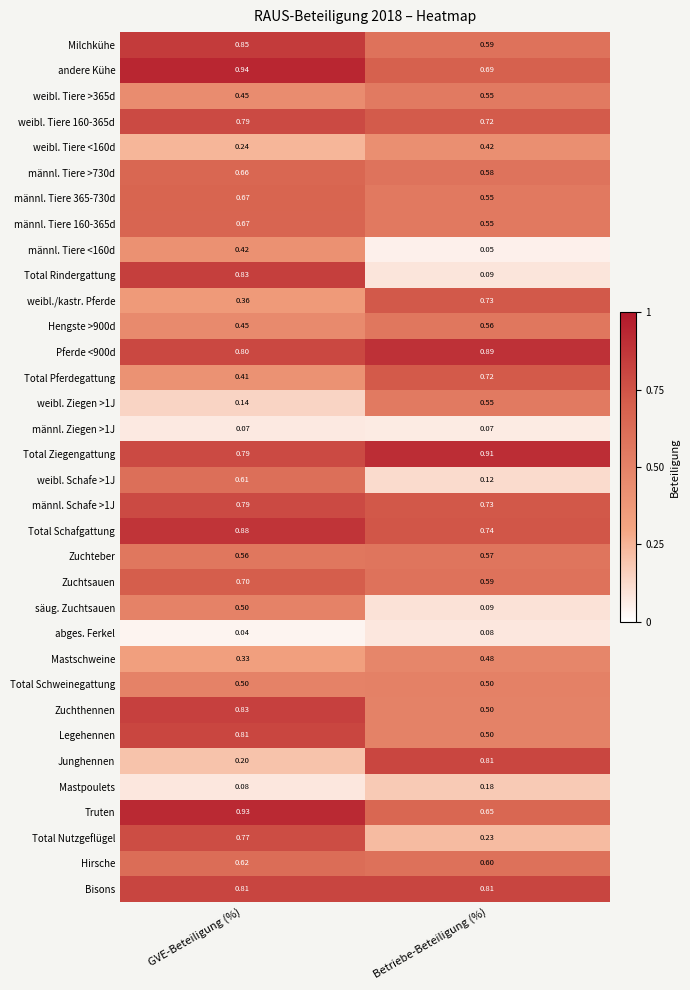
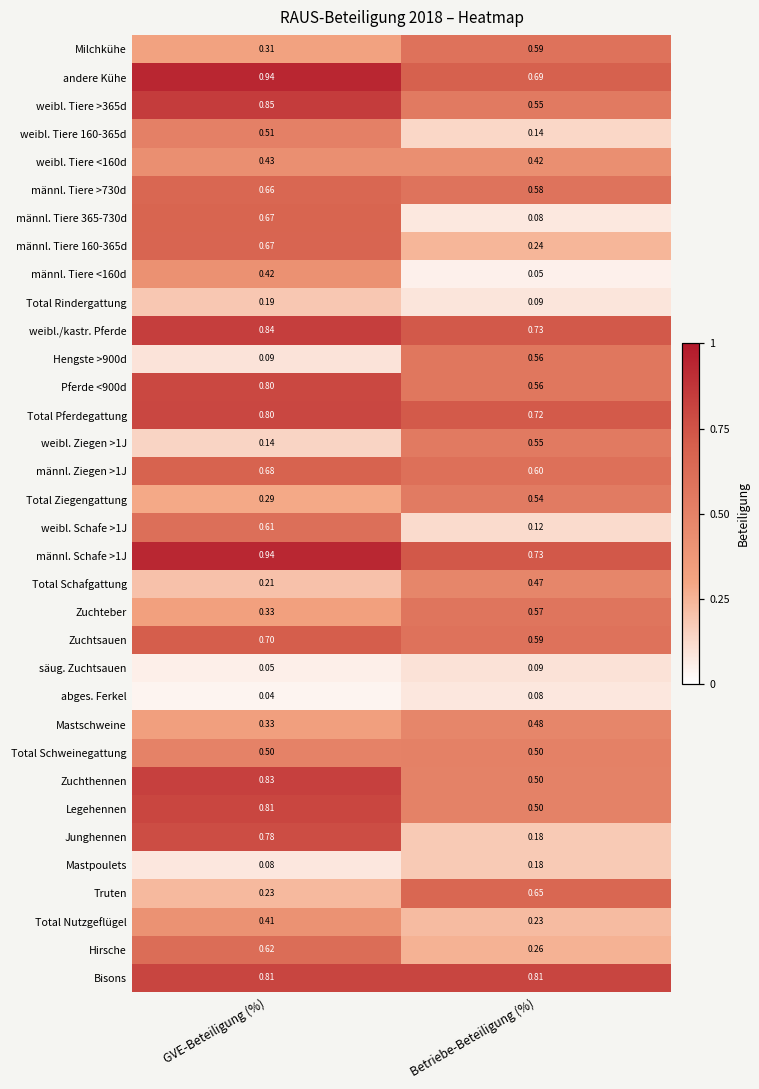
  {
    "Milchkühe": {
-     "GVE-Beteiligung (%)": 0.85,
+     "GVE-Beteiligung (%)": 0.31,
      "Betriebe-Beteiligung (%)": 0.59
    },
    "andere Kühe": {
      "GVE-Beteiligung (%)": 0.94,
      "Betriebe-Beteiligung (%)": 0.69
    },
    "weibl. Tiere >365d": {
-     "GVE-Beteiligung (%)": 0.45,
+     "GVE-Beteiligung (%)": 0.85,
      "Betriebe-Beteiligung (%)": 0.55
    },
    "weibl. Tiere 160-365d": {
-     "GVE-Beteiligung (%)": 0.79,
-     "Betriebe-Beteiligung (%)": 0.72
+     "GVE-Beteiligung (%)": 0.51,
+     "Betriebe-Beteiligung (%)": 0.14
    },
    "weibl. Tiere <160d": {
-     "GVE-Beteiligung (%)": 0.24,
+     "GVE-Beteiligung (%)": 0.43,
      "Betriebe-Beteiligung (%)": 0.42
    },
    "männl. Tiere >730d": {
      "GVE-Beteiligung (%)": 0.66,
      "Betriebe-Beteiligung (%)": 0.58
    },
    "männl. Tiere 365-730d": {
      "GVE-Beteiligung (%)": 0.67,
-     "Betriebe-Beteiligung (%)": 0.55
+     "Betriebe-Beteiligung (%)": 0.08
    },
    "männl. Tiere 160-365d": {
      "GVE-Beteiligung (%)": 0.67,
-     "Betriebe-Beteiligung (%)": 0.55
+     "Betriebe-Beteiligung (%)": 0.24
    },
    "männl. Tiere <160d": {
      "GVE-Beteiligung (%)": 0.42,
      "Betriebe-Beteiligung (%)": 0.05
    },
    "Total Rindergattung": {
-     "GVE-Beteiligung (%)": 0.83,
+     "GVE-Beteiligung (%)": 0.19,
      "Betriebe-Beteiligung (%)": 0.09
    },
    "weibl./kastr. Pferde": {
-     "GVE-Beteiligung (%)": 0.36,
+     "GVE-Beteiligung (%)": 0.84,
      "Betriebe-Beteiligung (%)": 0.73
    },
    "Hengste >900d": {
-     "GVE-Beteiligung (%)": 0.45,
+     "GVE-Beteiligung (%)": 0.09,
      "Betriebe-Beteiligung (%)": 0.56
    },
    "Pferde <900d": {
      "GVE-Beteiligung (%)": 0.80,
-     "Betriebe-Beteiligung (%)": 0.89
+     "Betriebe-Beteiligung (%)": 0.56
    },
    "Total Pferdegattung": {
-     "GVE-Beteiligung (%)": 0.41,
+     "GVE-Beteiligung (%)": 0.80,
      "Betriebe-Beteiligung (%)": 0.72
    },
    "weibl. Ziegen >1J": {
      "GVE-Beteiligung (%)": 0.14,
      "Betriebe-Beteiligung (%)": 0.55
    },
    "männl. Ziegen >1J": {
-     "GVE-Beteiligung (%)": 0.07,
-     "Betriebe-Beteiligung (%)": 0.07
+     "GVE-Beteiligung (%)": 0.68,
+     "Betriebe-Beteiligung (%)": 0.60
    },
    "Total Ziegengattung": {
-     "GVE-Beteiligung (%)": 0.79,
-     "Betriebe-Beteiligung (%)": 0.91
+     "GVE-Beteiligung (%)": 0.29,
+     "Betriebe-Beteiligung (%)": 0.54
    },
    "weibl. Schafe >1J": {
      "GVE-Beteiligung (%)": 0.61,
      "Betriebe-Beteiligung (%)": 0.12
    },
    "männl. Schafe >1J": {
-     "GVE-Beteiligung (%)": 0.79,
+     "GVE-Beteiligung (%)": 0.94,
      "Betriebe-Beteiligung (%)": 0.73
    },
    "Total Schafgattung": {
-     "GVE-Beteiligung (%)": 0.88,
-     "Betriebe-Beteiligung (%)": 0.74
+     "GVE-Beteiligung (%)": 0.21,
+     "Betriebe-Beteiligung (%)": 0.47
    },
    "Zuchteber": {
-     "GVE-Beteiligung (%)": 0.56,
+     "GVE-Beteiligung (%)": 0.33,
      "Betriebe-Beteiligung (%)": 0.57
    },
    "Zuchtsauen": {
      "GVE-Beteiligung (%)": 0.70,
      "Betriebe-Beteiligung (%)": 0.59
    },
    "säug. Zuchtsauen": {
-     "GVE-Beteiligung (%)": 0.50,
+     "GVE-Beteiligung (%)": 0.05,
      "Betriebe-Beteiligung (%)": 0.09
    },
    "abges. Ferkel": {
      "GVE-Beteiligung (%)": 0.04,
      "Betriebe-Beteiligung (%)": 0.08
    },
    "Mastschweine": {
      "GVE-Beteiligung (%)": 0.33,
      "Betriebe-Beteiligung (%)": 0.48
    },
    "Total Schweinegattung": {
      "GVE-Beteiligung (%)": 0.50,
      "Betriebe-Beteiligung (%)": 0.50
    },
    "Zuchthennen": {
      "GVE-Beteiligung (%)": 0.83,
      "Betriebe-Beteiligung (%)": 0.50
    },
    "Legehennen": {
      "GVE-Beteiligung (%)": 0.81,
      "Betriebe-Beteiligung (%)": 0.50
    },
    "Junghennen": {
-     "GVE-Beteiligung (%)": 0.20,
-     "Betriebe-Beteiligung (%)": 0.81
+     "GVE-Beteiligung (%)": 0.78,
+     "Betriebe-Beteiligung (%)": 0.18
    },
    "Mastpoulets": {
      "GVE-Beteiligung (%)": 0.08,
      "Betriebe-Beteiligung (%)": 0.18
    },
    "Truten": {
-     "GVE-Beteiligung (%)": 0.93,
+     "GVE-Beteiligung (%)": 0.23,
      "Betriebe-Beteiligung (%)": 0.65
    },
    "Total Nutzgeflügel": {
-     "GVE-Beteiligung (%)": 0.77,
+     "GVE-Beteiligung (%)": 0.41,
      "Betriebe-Beteiligung (%)": 0.23
    },
    "Hirsche": {
      "GVE-Beteiligung (%)": 0.62,
-     "Betriebe-Beteiligung (%)": 0.60
+     "Betriebe-Beteiligung (%)": 0.26
    },
    "Bisons": {
      "GVE-Beteiligung (%)": 0.81,
      "Betriebe-Beteiligung (%)": 0.81
    }
  }
